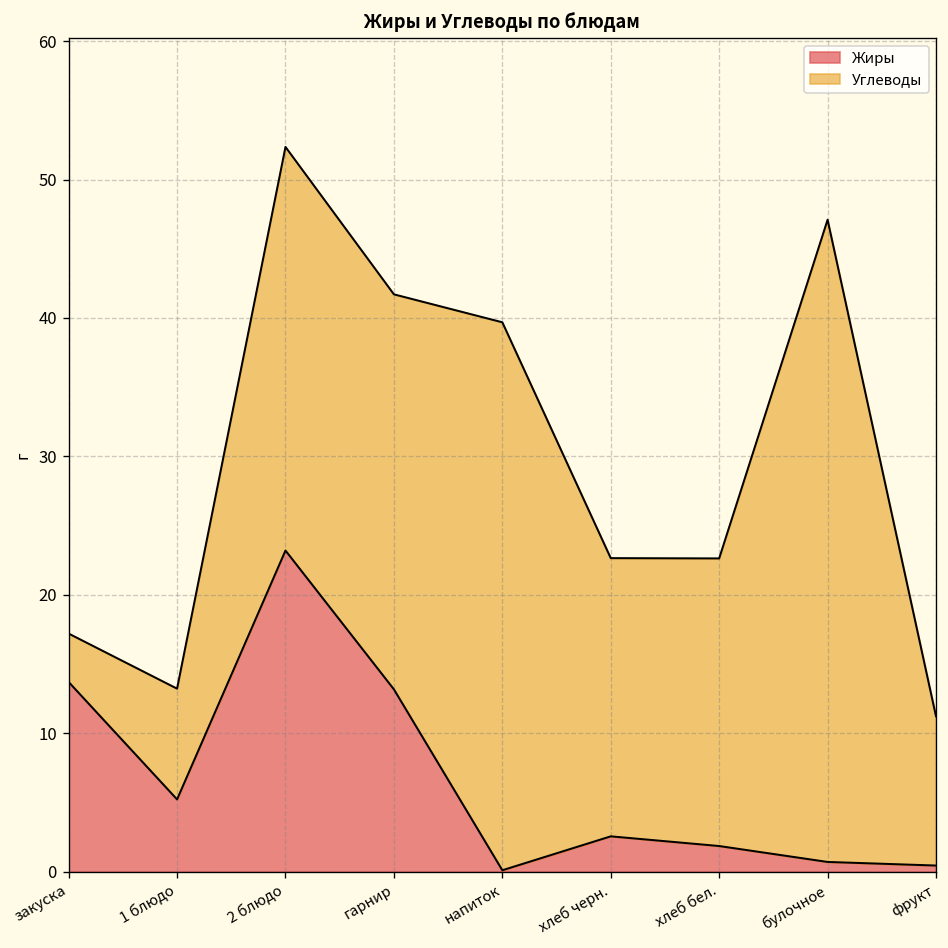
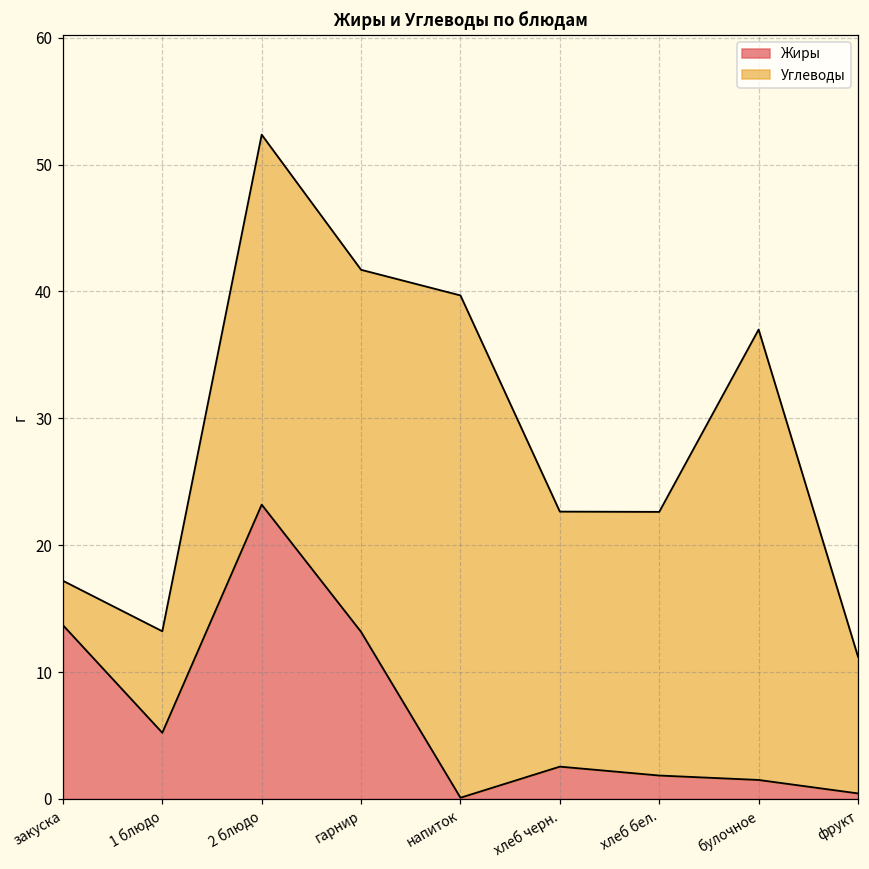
  {
    "Жиры": {
      "закуска": 13.7,
      "1 блюдо": 5.2,
      "2 блюдо": 23.2,
      "гарнир": 13.2,
      "напиток": 0.1,
      "хлеб черн.": 2.6,
      "хлеб бел.": 1.9,
-     "булочное": 0.7,
+     "булочное": 1.5,
      "фрукт": 0.4
    },
    "Углеводы": {
      "закуска": 3.5,
      "1 блюдо": 8.0,
      "2 блюдо": 29.2,
      "гарнир": 28.5,
      "напиток": 39.6,
      "хлеб черн.": 20.1,
      "хлеб бел.": 20.8,
-     "булочное": 46.4,
+     "булочное": 35.5,
      "фрукт": 10.8
    }
  }
